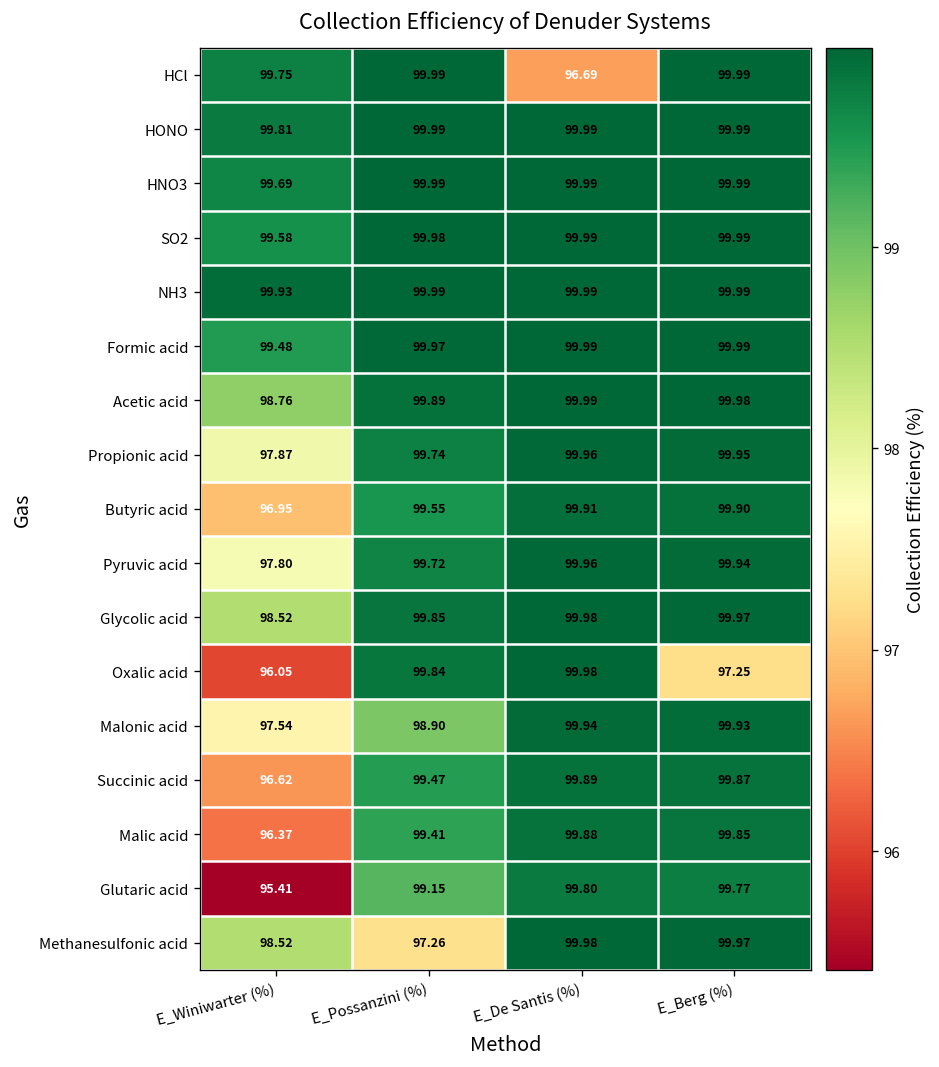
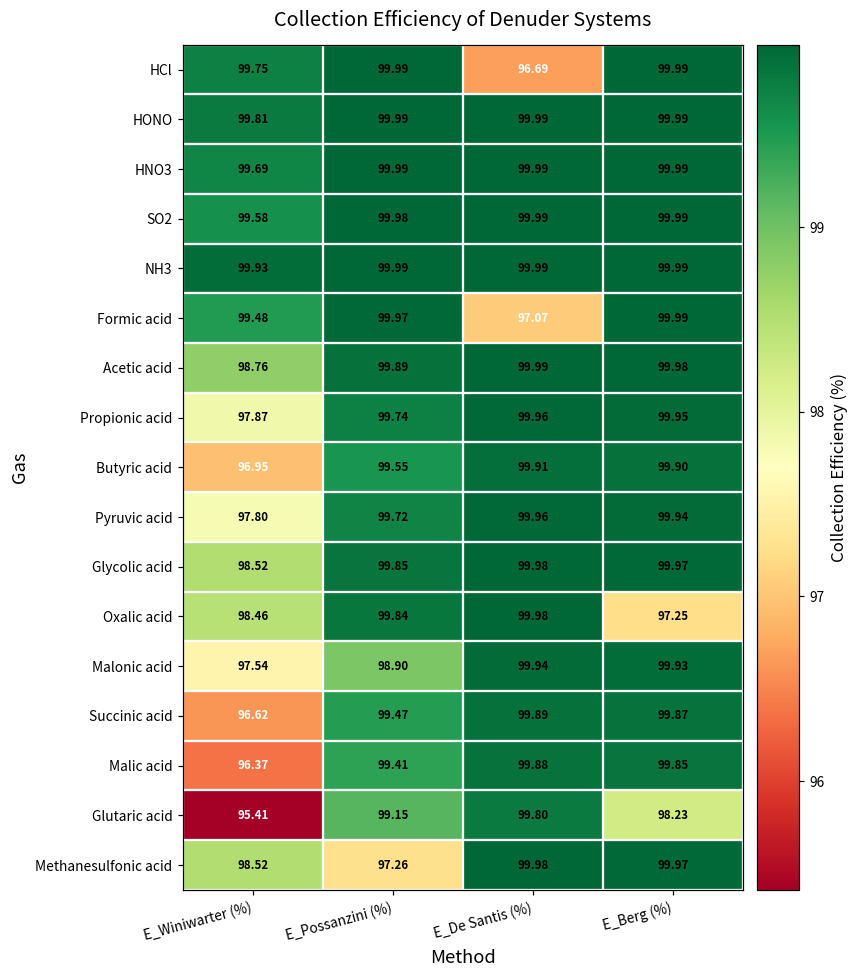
  {
    "HCl": {
      "E_Winiwarter (%)": 99.75,
      "E_Possanzini (%)": 99.99,
      "E_De Santis (%)": 96.69,
      "E_Berg (%)": 99.99
    },
    "HONO": {
      "E_Winiwarter (%)": 99.81,
      "E_Possanzini (%)": 99.99,
      "E_De Santis (%)": 99.99,
      "E_Berg (%)": 99.99
    },
    "HNO3": {
      "E_Winiwarter (%)": 99.69,
      "E_Possanzini (%)": 99.99,
      "E_De Santis (%)": 99.99,
      "E_Berg (%)": 99.99
    },
    "SO2": {
      "E_Winiwarter (%)": 99.58,
      "E_Possanzini (%)": 99.98,
      "E_De Santis (%)": 99.99,
      "E_Berg (%)": 99.99
    },
    "NH3": {
      "E_Winiwarter (%)": 99.93,
      "E_Possanzini (%)": 99.99,
      "E_De Santis (%)": 99.99,
      "E_Berg (%)": 99.99
    },
    "Formic acid": {
      "E_Winiwarter (%)": 99.48,
      "E_Possanzini (%)": 99.97,
-     "E_De Santis (%)": 99.99,
+     "E_De Santis (%)": 97.07,
      "E_Berg (%)": 99.99
    },
    "Acetic acid": {
      "E_Winiwarter (%)": 98.76,
      "E_Possanzini (%)": 99.89,
      "E_De Santis (%)": 99.99,
      "E_Berg (%)": 99.98
    },
    "Propionic acid": {
      "E_Winiwarter (%)": 97.87,
      "E_Possanzini (%)": 99.74,
      "E_De Santis (%)": 99.96,
      "E_Berg (%)": 99.95
    },
    "Butyric acid": {
      "E_Winiwarter (%)": 96.95,
      "E_Possanzini (%)": 99.55,
      "E_De Santis (%)": 99.91,
      "E_Berg (%)": 99.90
    },
    "Pyruvic acid": {
      "E_Winiwarter (%)": 97.80,
      "E_Possanzini (%)": 99.72,
      "E_De Santis (%)": 99.96,
      "E_Berg (%)": 99.94
    },
    "Glycolic acid": {
      "E_Winiwarter (%)": 98.52,
      "E_Possanzini (%)": 99.85,
      "E_De Santis (%)": 99.98,
      "E_Berg (%)": 99.97
    },
    "Oxalic acid": {
-     "E_Winiwarter (%)": 96.05,
+     "E_Winiwarter (%)": 98.46,
      "E_Possanzini (%)": 99.84,
      "E_De Santis (%)": 99.98,
      "E_Berg (%)": 97.25
    },
    "Malonic acid": {
      "E_Winiwarter (%)": 97.54,
      "E_Possanzini (%)": 98.90,
      "E_De Santis (%)": 99.94,
      "E_Berg (%)": 99.93
    },
    "Succinic acid": {
      "E_Winiwarter (%)": 96.62,
      "E_Possanzini (%)": 99.47,
      "E_De Santis (%)": 99.89,
      "E_Berg (%)": 99.87
    },
    "Malic acid": {
      "E_Winiwarter (%)": 96.37,
      "E_Possanzini (%)": 99.41,
      "E_De Santis (%)": 99.88,
      "E_Berg (%)": 99.85
    },
    "Glutaric acid": {
      "E_Winiwarter (%)": 95.41,
      "E_Possanzini (%)": 99.15,
      "E_De Santis (%)": 99.80,
-     "E_Berg (%)": 99.77
+     "E_Berg (%)": 98.23
    },
    "Methanesulfonic acid": {
      "E_Winiwarter (%)": 98.52,
      "E_Possanzini (%)": 97.26,
      "E_De Santis (%)": 99.98,
      "E_Berg (%)": 99.97
    }
  }
